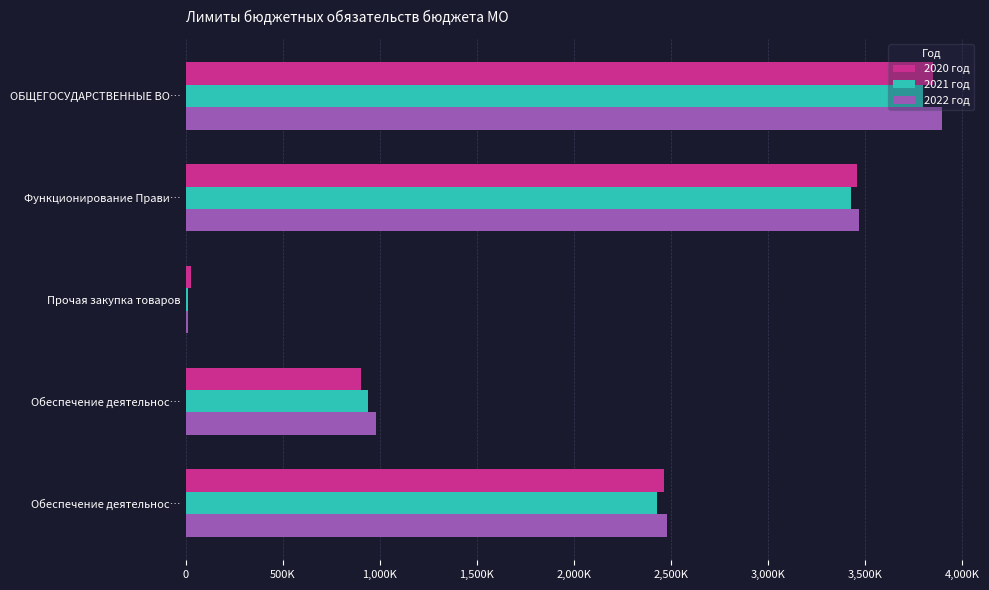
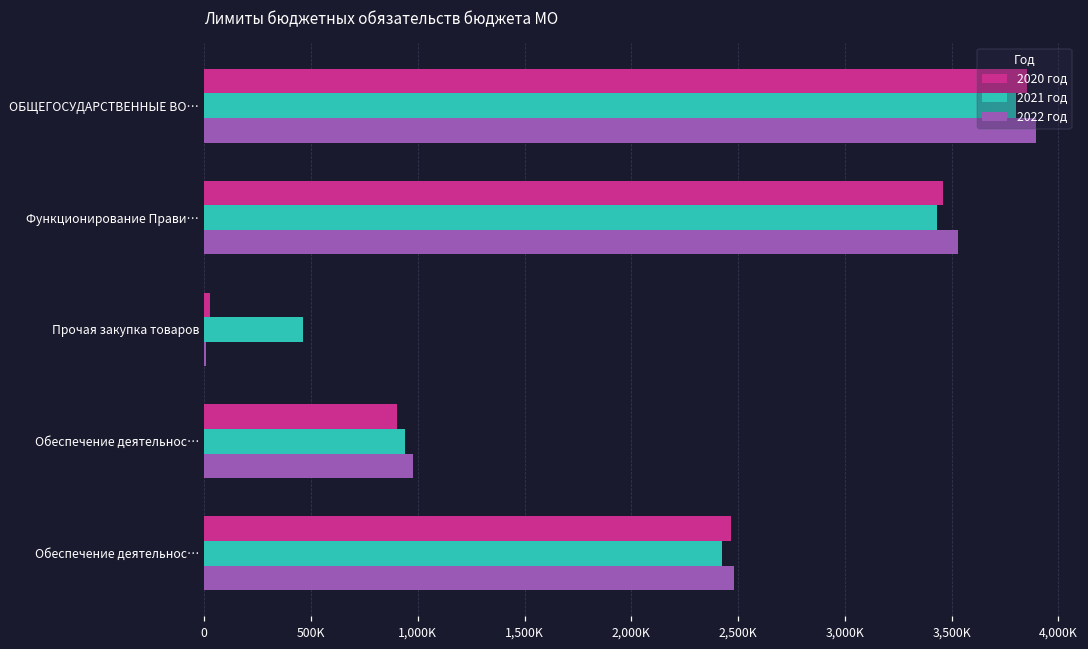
  {
    "2020 год": {
      "Функционирование Прави…": "3,460,000",
      "Прочая закупка товаров": "30,000"
    },
    "2021 год": {
      "Функционирование Прави…": "3,430,000",
-     "Прочая закупка товаров": "10,000"
+     "Прочая закупка товаров": "460,000"
    },
    "2022 год": {
      "ОБЩЕГОСУДАРСТВЕННЫЕ ВО…": "3,900,000",
-     "Функционирование Прави…": "3,470,000"
+     "Функционирование Прави…": "3,530,000"
    }
  }
